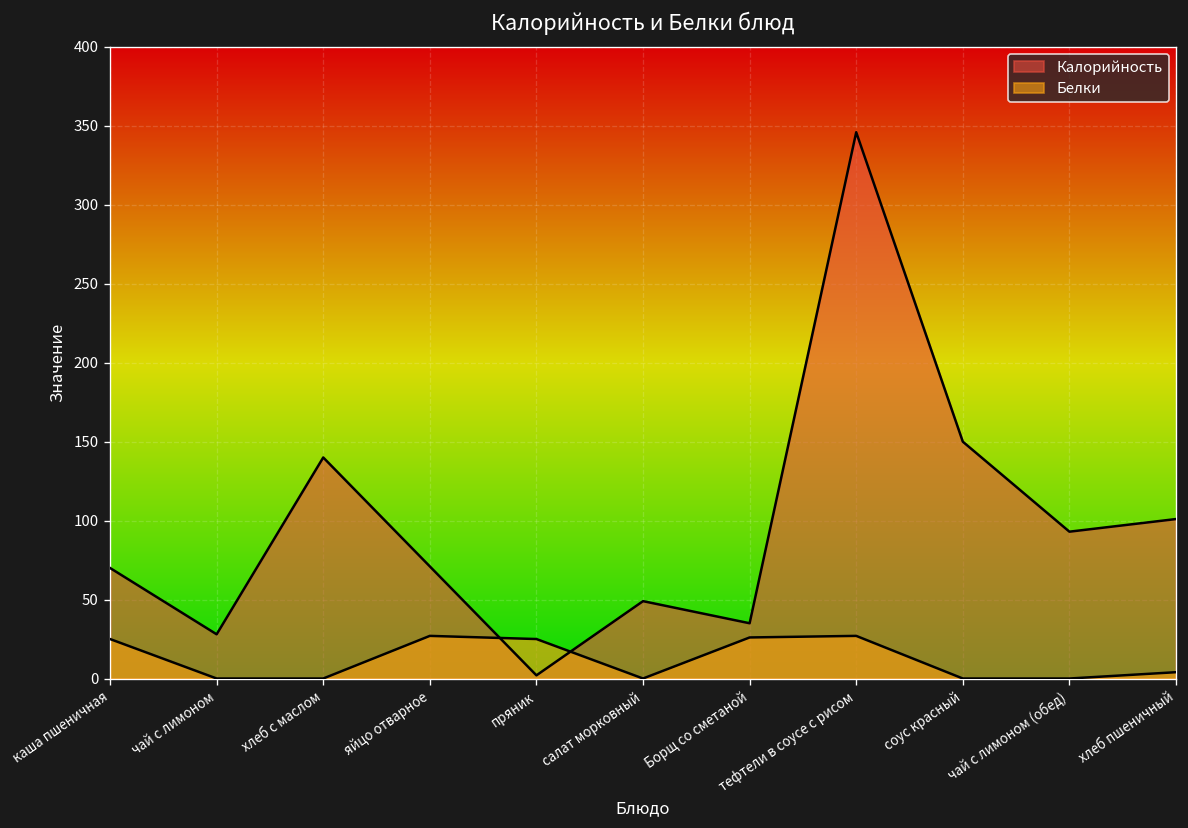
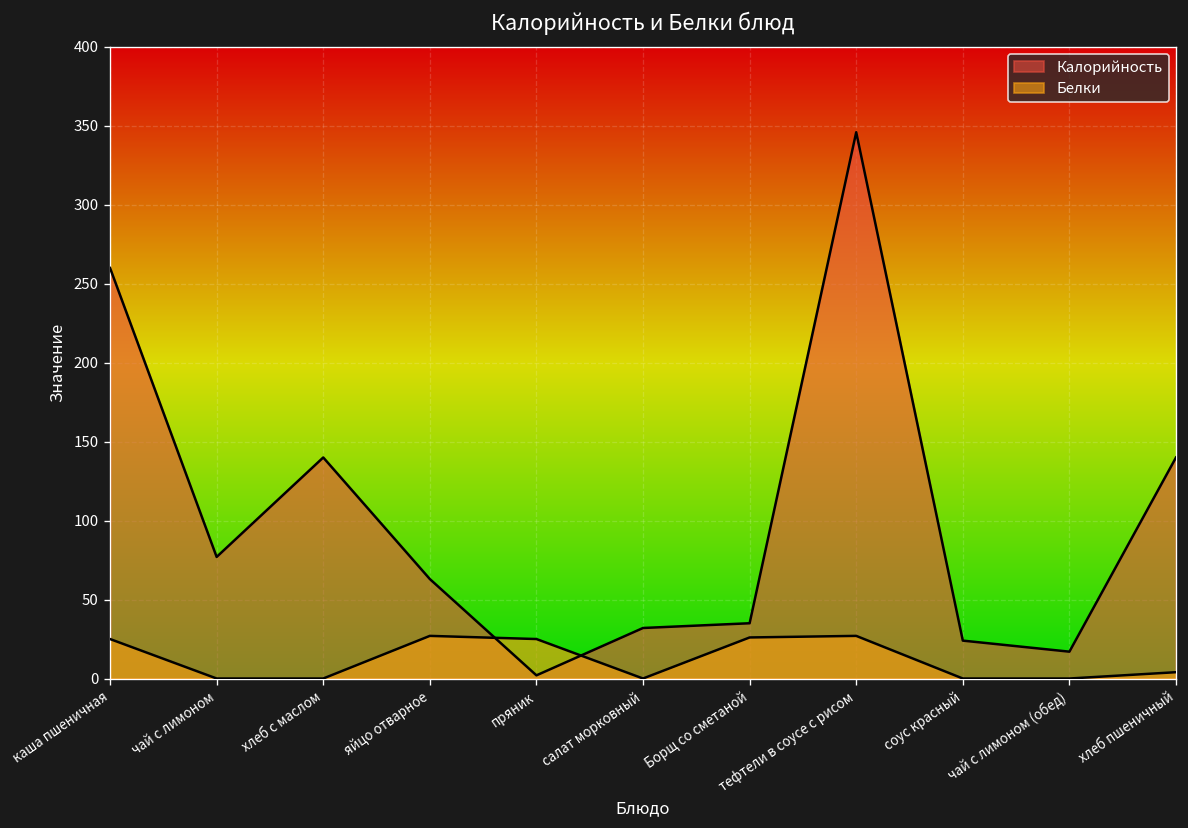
  {
    "Калорийность": {
-     "каша пшеничная": 70,
-     "чай с лимоном": 28,
+     "каша пшеничная": 260,
+     "чай с лимоном": 77,
      "хлеб с маслом": 140,
-     "яйцо отварное": 71,
+     "яйцо отварное": 63,
      "пряник": 2,
-     "салат морковный": 49,
+     "салат морковный": 32,
      "Борщ со сметаной": 35,
      "тефтели в соусе с рисом": 346,
-     "соус красный": 150,
-     "чай с лимоном (обед)": 93,
-     "хлеб пшеничный": 101
+     "соус красный": 24,
+     "чай с лимоном (обед)": 17,
+     "хлеб пшеничный": 140
    },
    "Белки": {
      "каша пшеничная": 25,
      "чай с лимоном": 0,
      "хлеб с маслом": 0,
      "яйцо отварное": 27,
      "пряник": 25,
      "салат морковный": 0,
      "Борщ со сметаной": 26,
      "тефтели в соусе с рисом": 27,
      "соус красный": 0,
      "чай с лимоном (обед)": 0,
      "хлеб пшеничный": 4
    }
  }
